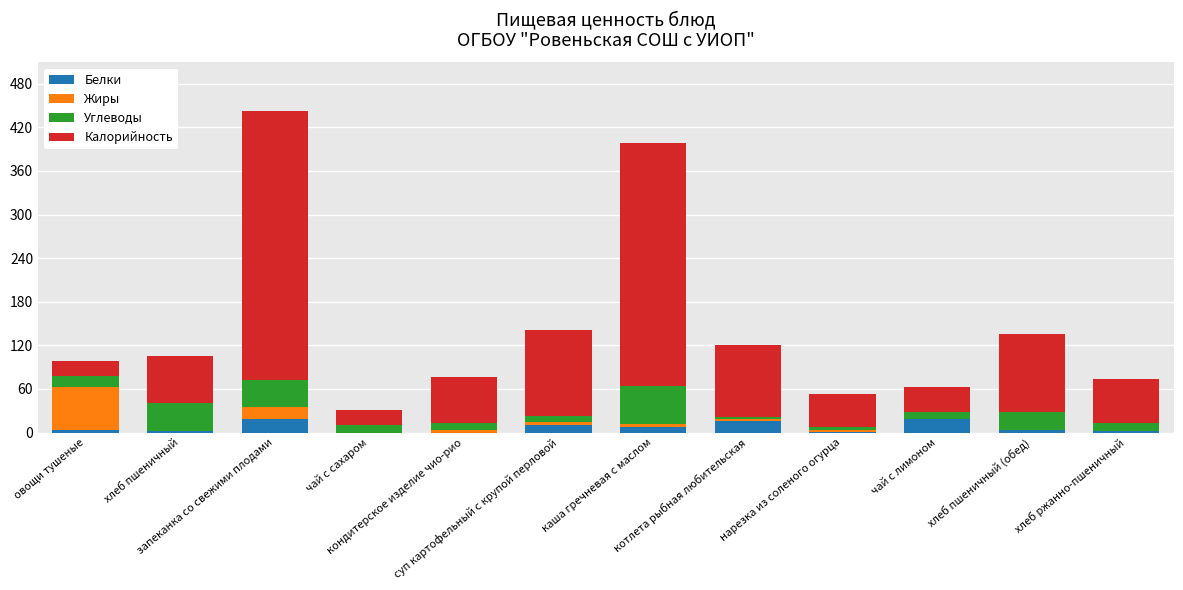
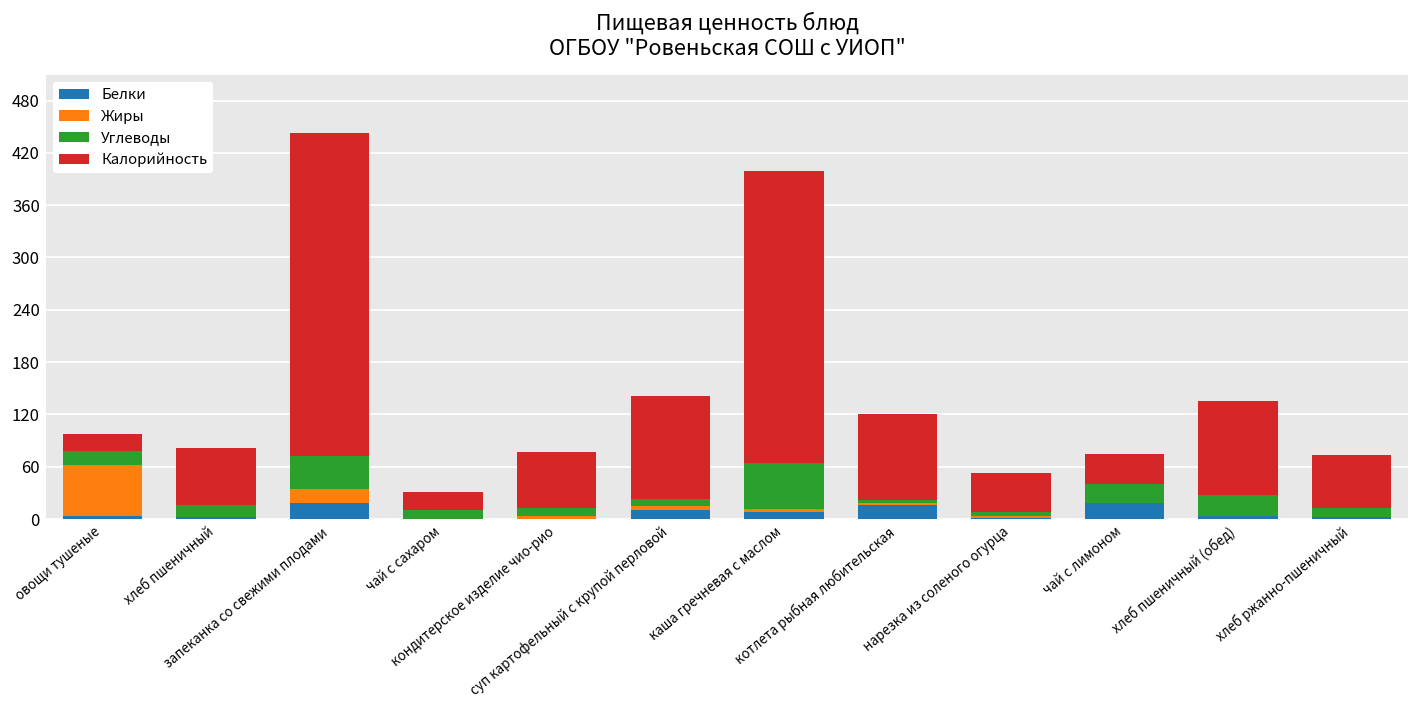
  {
    "Белки": {
      "запеканка со свежими плодами": 20,
      "чай с сахаром": 0,
      "кондитерское изделие чио-рио": 0,
      "суп картофельный с крупой перловой": 10,
      "каша гречневая с маслом": 10,
      "котлета рыбная любительская": 20,
      "чай с лимоном": 20,
      "хлеб пшеничный (обед)": 0
    },
    "Жиры": {
      "овощи тушеные": 60,
      "хлеб пшеничный": 0,
      "запеканка со свежими плодами": 20,
      "чай с сахаром": 0,
      "суп картофельный с крупой перловой": 10,
      "каша гречневая с маслом": 0,
      "чай с лимоном": 0,
      "хлеб пшеничный (обед)": 0,
      "хлеб ржанно-пшеничный": 0
    },
    "Углеводы": {
      "овощи тушеные": 20,
-     "хлеб пшеничный": 40,
+     "хлеб пшеничный": 10,
      "запеканка со свежими плодами": 40,
      "чай с сахаром": 10,
      "кондитерское изделие чио-рио": 10,
      "суп картофельный с крупой перловой": 10,
      "каша гречневая с маслом": 50,
      "котлета рыбная любительская": 0,
      "нарезка из соленого огурца": 10,
-     "чай с лимоном": 10,
+     "чай с лимоном": 20,
      "хлеб пшеничный (обед)": 20,
      "хлеб ржанно-пшеничный": 10
    },
    "Калорийность": {
      "овощи тушеные": 20,
      "хлеб пшеничный": 70,
      "запеканка со свежими плодами": 370,
      "чай с сахаром": 20,
      "кондитерское изделие чио-рио": 60,
      "суп картофельный с крупой перловой": 120,
      "каша гречневая с маслом": 340,
      "котлета рыбная любительская": 100,
      "нарезка из соленого огурца": 50,
      "чай с лимоном": 40,
      "хлеб пшеничный (обед)": 110,
      "хлеб ржанно-пшеничный": 60
    }
  }
